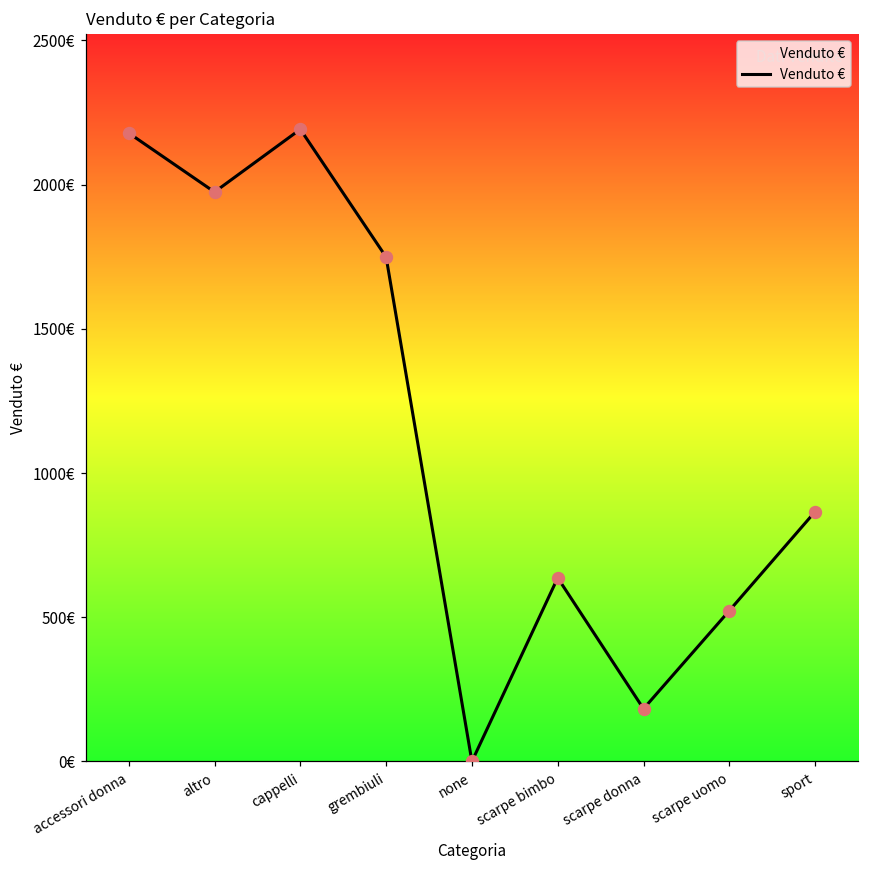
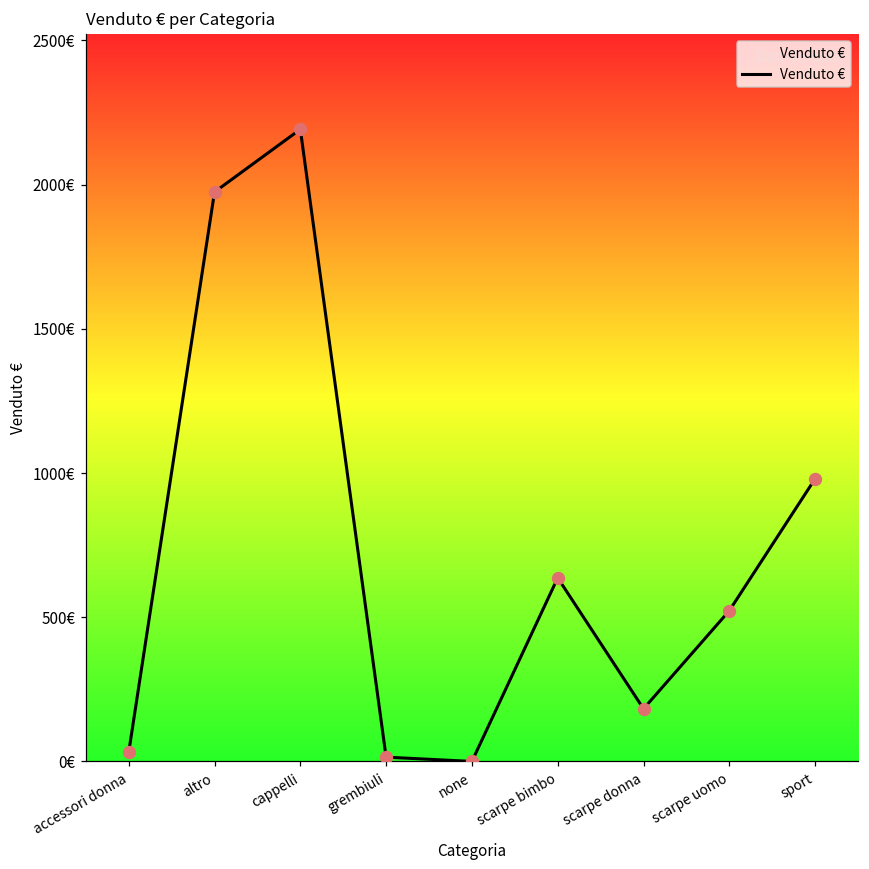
  {
-   "accessori donna": "2180€",
+   "accessori donna": "30€",
    "altro": "1970€",
    "cappelli": "2190€",
-   "grembiuli": "1750€",
+   "grembiuli": "10€",
    "none": "0€",
    "scarpe bimbo": "640€",
    "scarpe donna": "180€",
    "scarpe uomo": "520€",
-   "sport": "870€"
+   "sport": "980€"
  }
